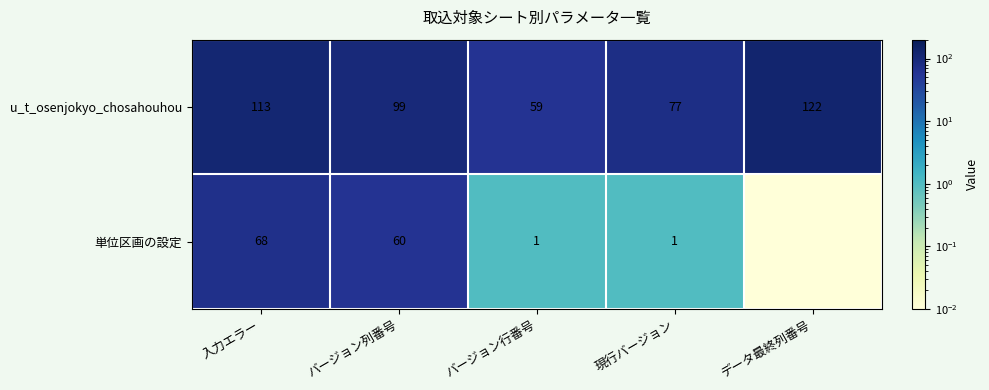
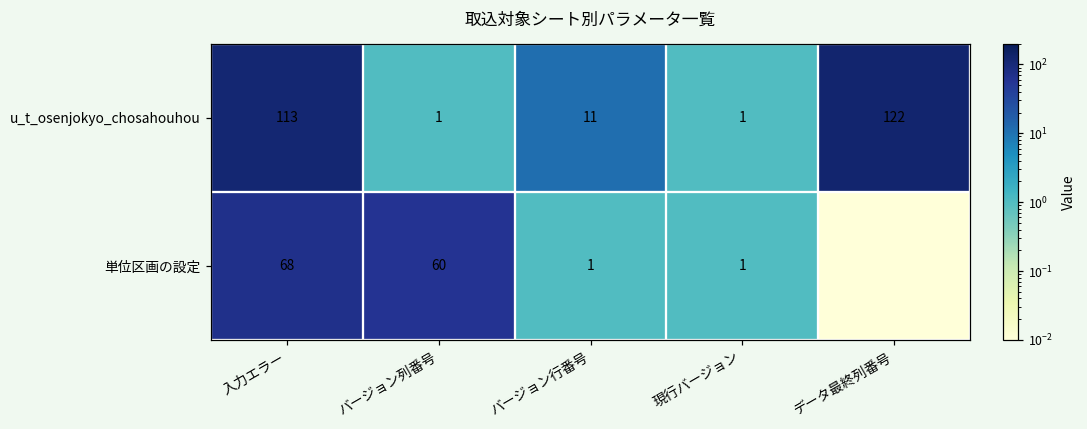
  {
    "u_t_osenjokyo_chosahouhou": {
      "入力エラー": 113,
-     "バージョン列番号": 99,
-     "バージョン行番号": 59,
-     "現行バージョン": 77,
+     "バージョン列番号": 1,
+     "バージョン行番号": 11,
+     "現行バージョン": 1,
      "データ最終列番号": 122
    },
    "単位区画の設定": {
      "入力エラー": 68,
      "バージョン列番号": 60,
      "バージョン行番号": 1,
      "現行バージョン": 1
    }
  }
